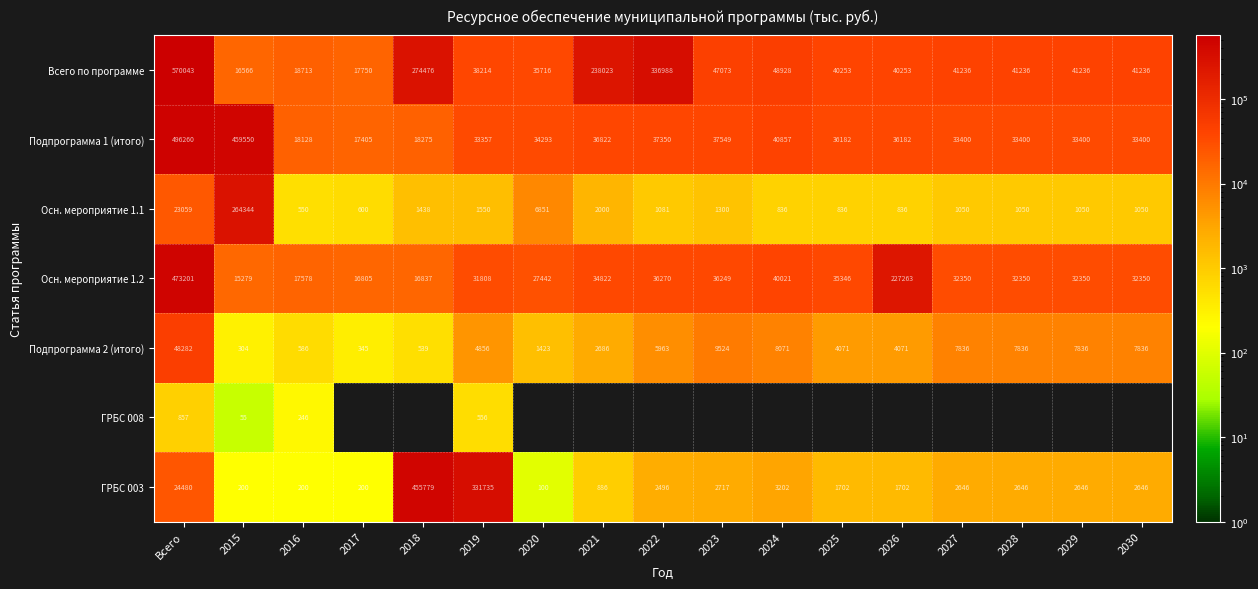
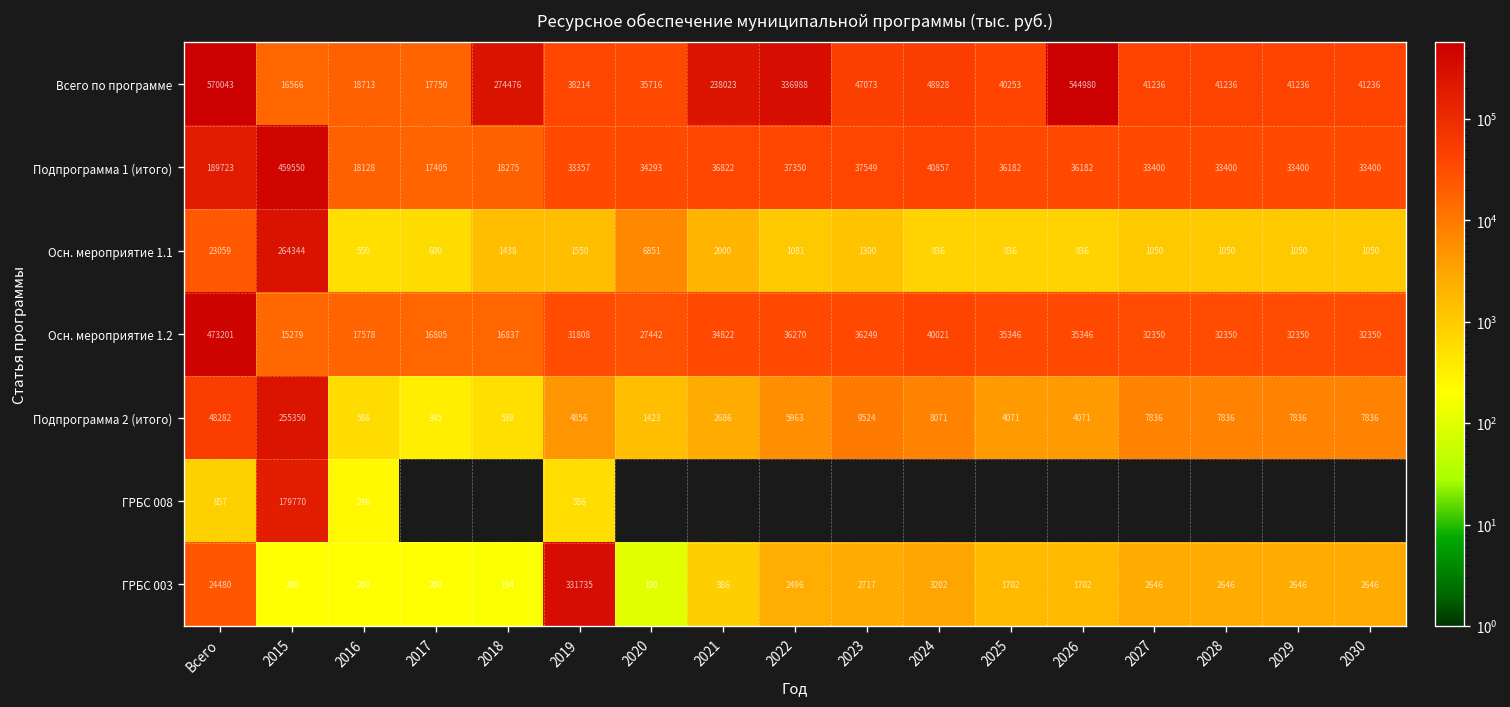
  {
    "Всего по программе": {
      "Всего": 570043,
      "2015": 16566,
      "2016": 18713,
      "2017": 17750,
      "2018": 274476,
      "2019": 38214,
      "2020": 35716,
      "2021": 238023,
      "2022": 336988,
      "2023": 47073,
      "2024": 48928,
      "2025": 40253,
-     "2026": 40253,
+     "2026": 544980,
      "2027": 41236,
      "2028": 41236,
      "2029": 41236,
      "2030": 41236
    },
    "Подпрограмма 1 (итого)": {
-     "Всего": 496260,
+     "Всего": 189723,
      "2015": 459550,
      "2016": 18128,
      "2017": 17405,
      "2018": 18275,
      "2019": 33357,
      "2020": 34293,
      "2021": 36822,
      "2022": 37350,
      "2023": 37549,
      "2024": 40857,
      "2025": 36182,
      "2026": 36182,
      "2027": 33400,
      "2028": 33400,
      "2029": 33400,
      "2030": 33400
    },
    "Осн. мероприятие 1.1": {
      "Всего": 23059,
      "2015": 264344,
      "2016": 550,
      "2017": 600,
      "2018": 1438,
      "2019": 1550,
      "2020": 6851,
      "2021": 2000,
      "2022": 1081,
      "2023": 1300,
      "2024": 836,
      "2025": 836,
      "2026": 836,
      "2027": 1050,
      "2028": 1050,
      "2029": 1050,
      "2030": 1050
    },
    "Осн. мероприятие 1.2": {
      "Всего": 473201,
      "2015": 15279,
      "2016": 17578,
      "2017": 16805,
      "2018": 16837,
      "2019": 31808,
      "2020": 27442,
      "2021": 34822,
      "2022": 36270,
      "2023": 36249,
      "2024": 40021,
      "2025": 35346,
-     "2026": 227263,
+     "2026": 35346,
      "2027": 32350,
      "2028": 32350,
      "2029": 32350,
      "2030": 32350
    },
    "Подпрограмма 2 (итого)": {
      "Всего": 48282,
-     "2015": 304,
+     "2015": 255350,
      "2016": 586,
      "2017": 345,
      "2018": 539,
      "2019": 4856,
      "2020": 1423,
      "2021": 2686,
      "2022": 5963,
      "2023": 9524,
      "2024": 8071,
      "2025": 4071,
      "2026": 4071,
      "2027": 7836,
      "2028": 7836,
      "2029": 7836,
      "2030": 7836
    },
    "ГРБС 008": {
      "Всего": 857,
-     "2015": 55,
+     "2015": 179770,
      "2016": 246,
      "2019": 556
    },
    "ГРБС 003": {
      "Всего": 24480,
      "2015": 200,
      "2016": 200,
      "2017": 200,
-     "2018": 455779,
+     "2018": 194,
      "2019": 331735,
      "2020": 100,
      "2021": 886,
      "2022": 2496,
      "2023": 2717,
      "2024": 3202,
      "2025": 1702,
      "2026": 1702,
      "2027": 2646,
      "2028": 2646,
      "2029": 2646,
      "2030": 2646
    }
  }
